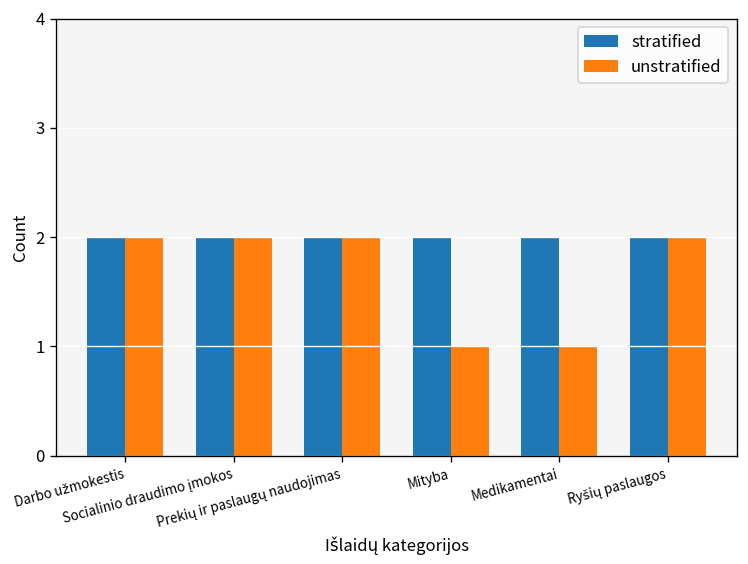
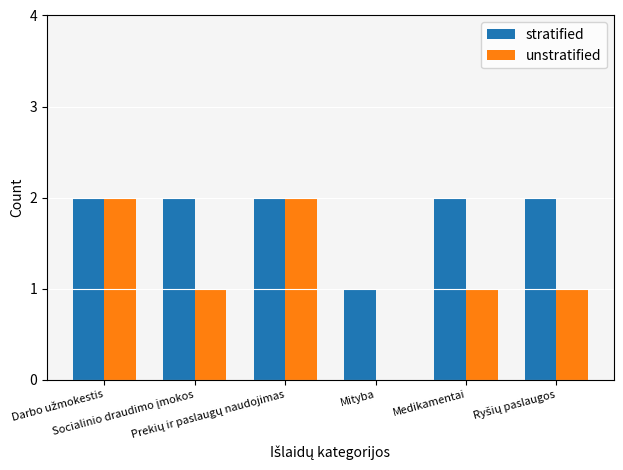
  {
    "stratified": {
      "Darbo užmokestis": 2,
      "Socialinio draudimo įmokos": 2,
      "Prekių ir paslaugų naudojimas": 2,
-     "Mityba": 2,
+     "Mityba": 1,
      "Medikamentai": 2,
      "Ryšių paslaugos": 2
    },
    "unstratified": {
      "Darbo užmokestis": 2,
-     "Socialinio draudimo įmokos": 2,
+     "Socialinio draudimo įmokos": 1,
      "Prekių ir paslaugų naudojimas": 2,
-     "Mityba": 1,
+     "Mityba": 0,
      "Medikamentai": 1,
-     "Ryšių paslaugos": 2
+     "Ryšių paslaugos": 1
    }
  }
